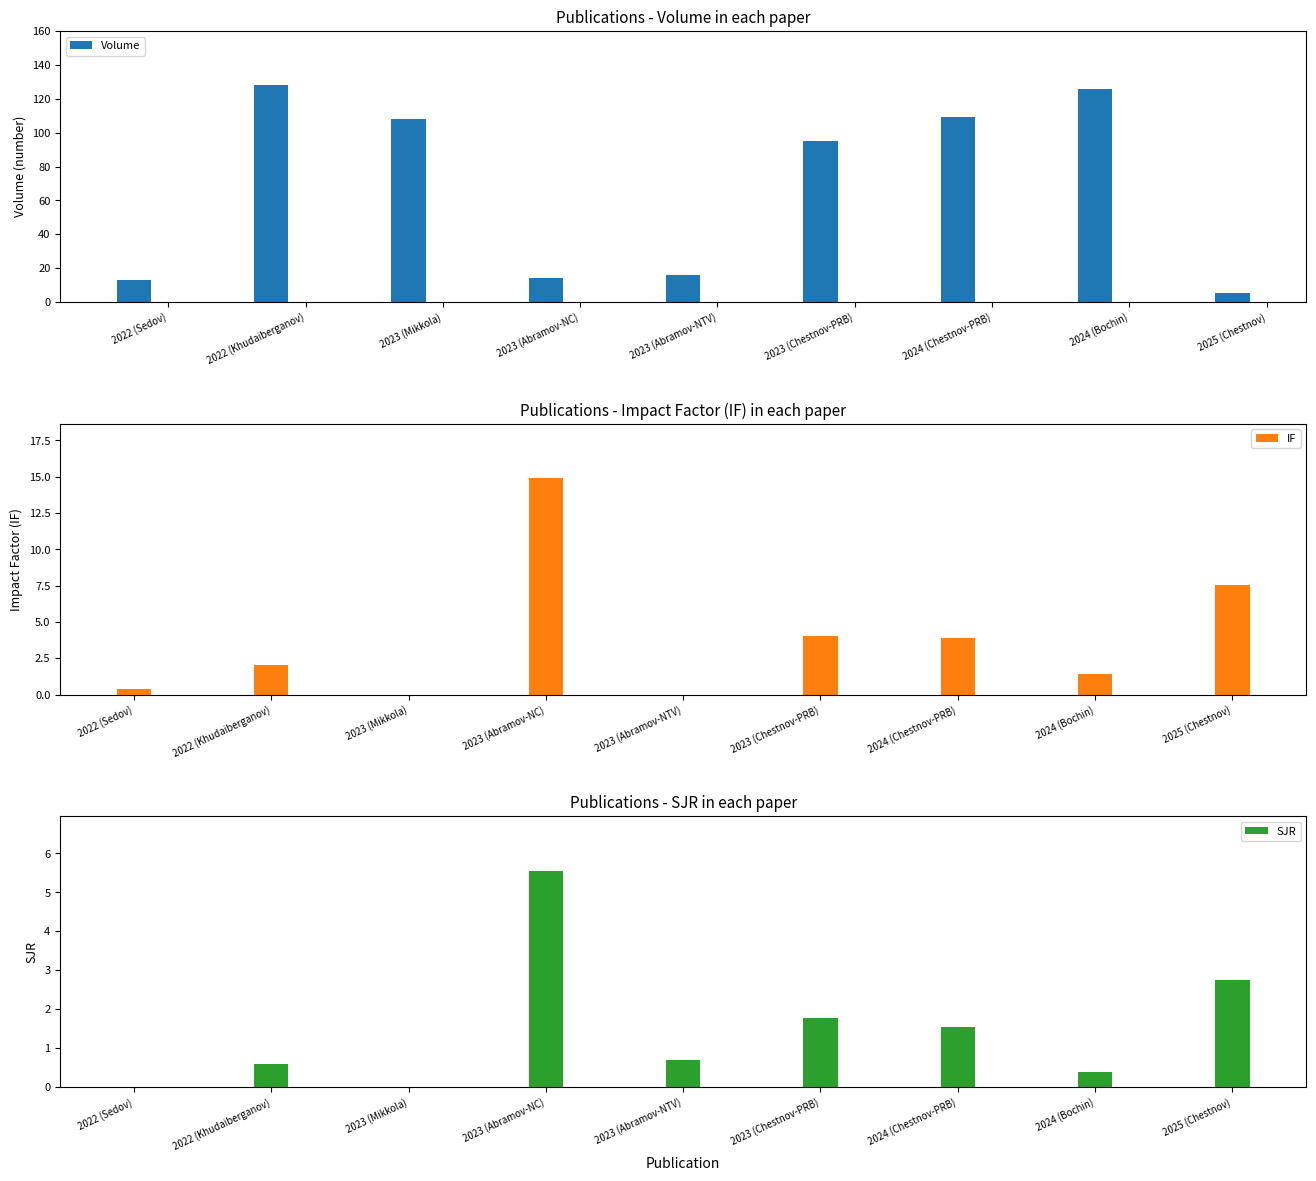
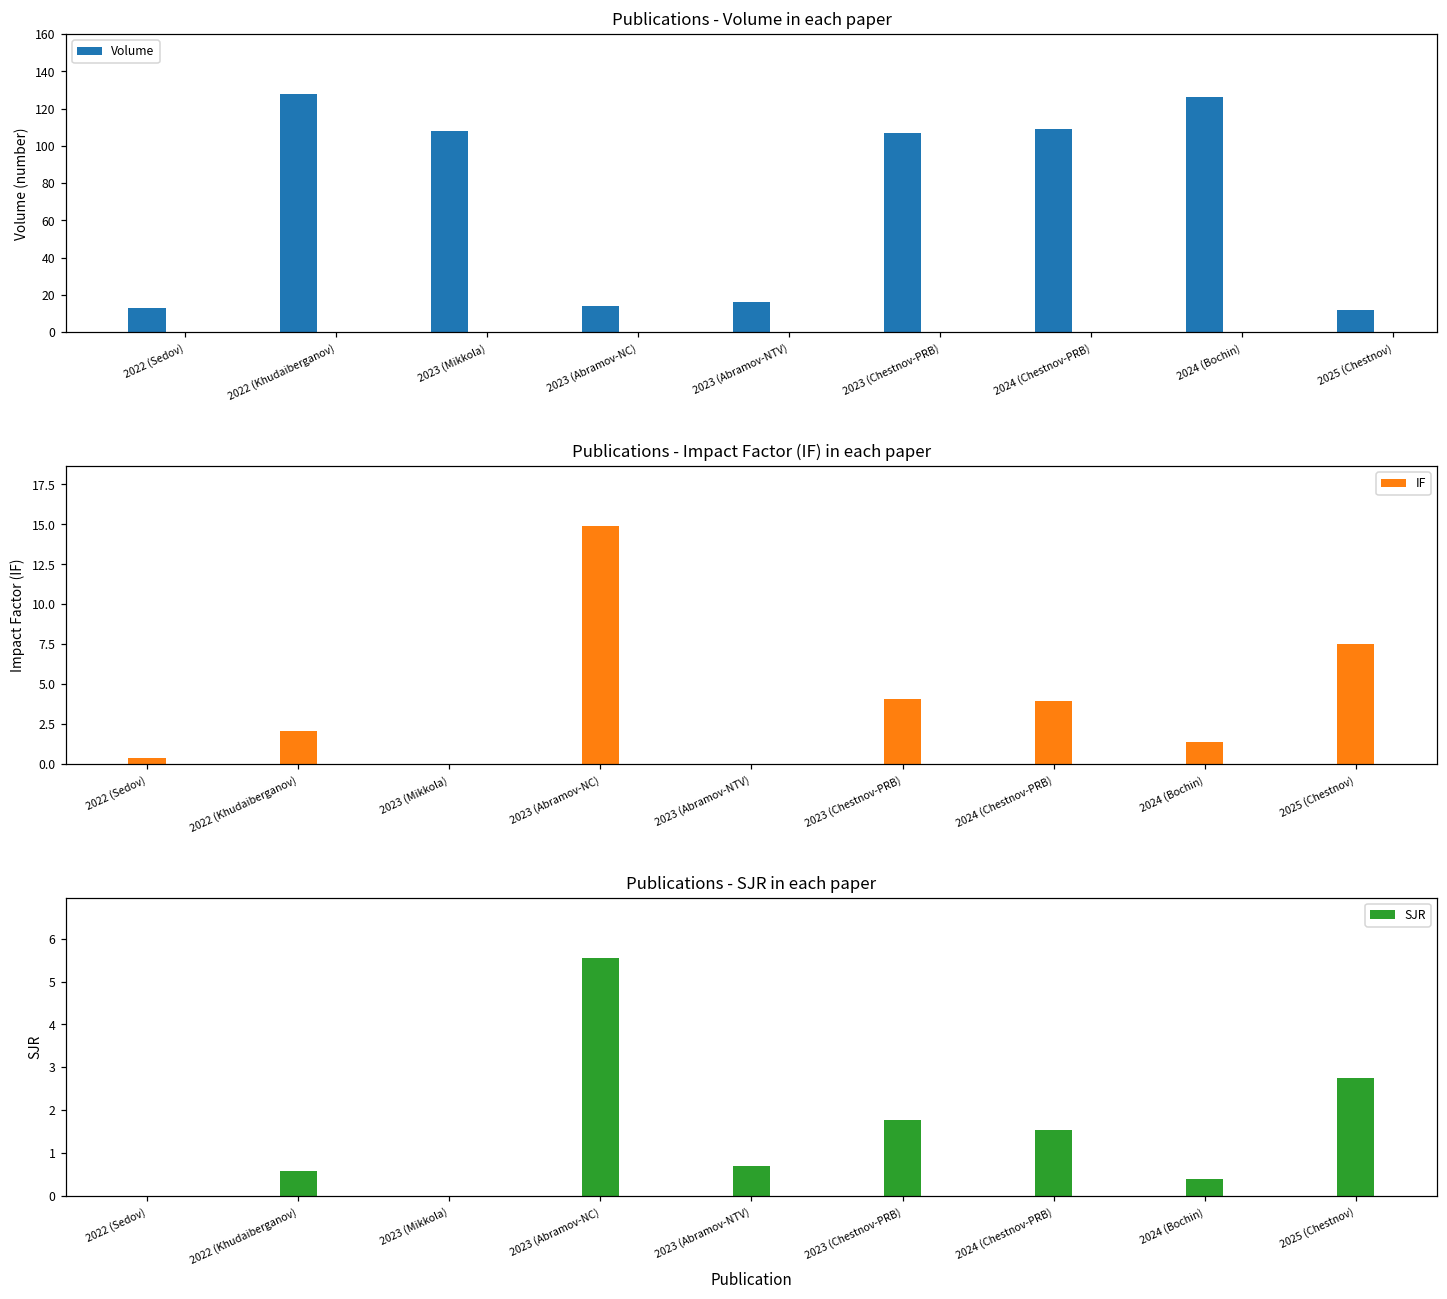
  {
    "Publications - Volume in each paper": {
      "2022 (Sedov)": 13,
      "2022 (Khudaiberganov)": 128,
      "2023 (Mikkola)": 108,
      "2023 (Abramov-NC)": 14,
      "2023 (Abramov-NTV)": 16,
-     "2023 (Chestnov-PRB)": 95,
+     "2023 (Chestnov-PRB)": 107,
      "2024 (Chestnov-PRB)": 109,
      "2024 (Bochin)": 126,
-     "2025 (Chestnov)": 5
+     "2025 (Chestnov)": 12
    },
    "Publications - Impact Factor (IF) in each paper": {
      "2022 (Sedov)": 0.4,
      "2022 (Khudaiberganov)": 2.1,
      "2023 (Mikkola)": 0.0,
      "2023 (Abramov-NC)": 14.9,
      "2023 (Abramov-NTV)": 0.0,
      "2023 (Chestnov-PRB)": 4.0,
      "2024 (Chestnov-PRB)": 3.9,
      "2024 (Bochin)": 1.4,
      "2025 (Chestnov)": 7.5
    },
    "Publications - SJR in each paper": {
      "2022 (Sedov)": 0.0,
      "2022 (Khudaiberganov)": 0.6,
      "2023 (Mikkola)": 0.0,
      "2023 (Abramov-NC)": 5.6,
      "2023 (Abramov-NTV)": 0.7,
      "2023 (Chestnov-PRB)": 1.8,
      "2024 (Chestnov-PRB)": 1.5,
      "2024 (Bochin)": 0.4,
      "2025 (Chestnov)": 2.7
    }
  }
